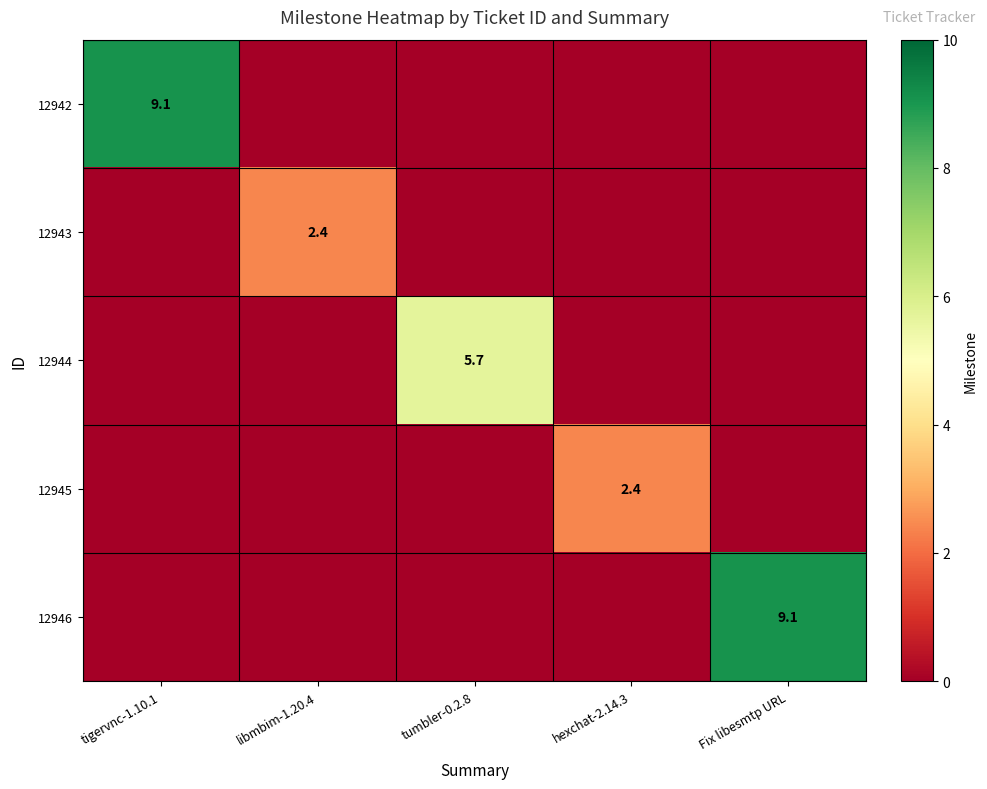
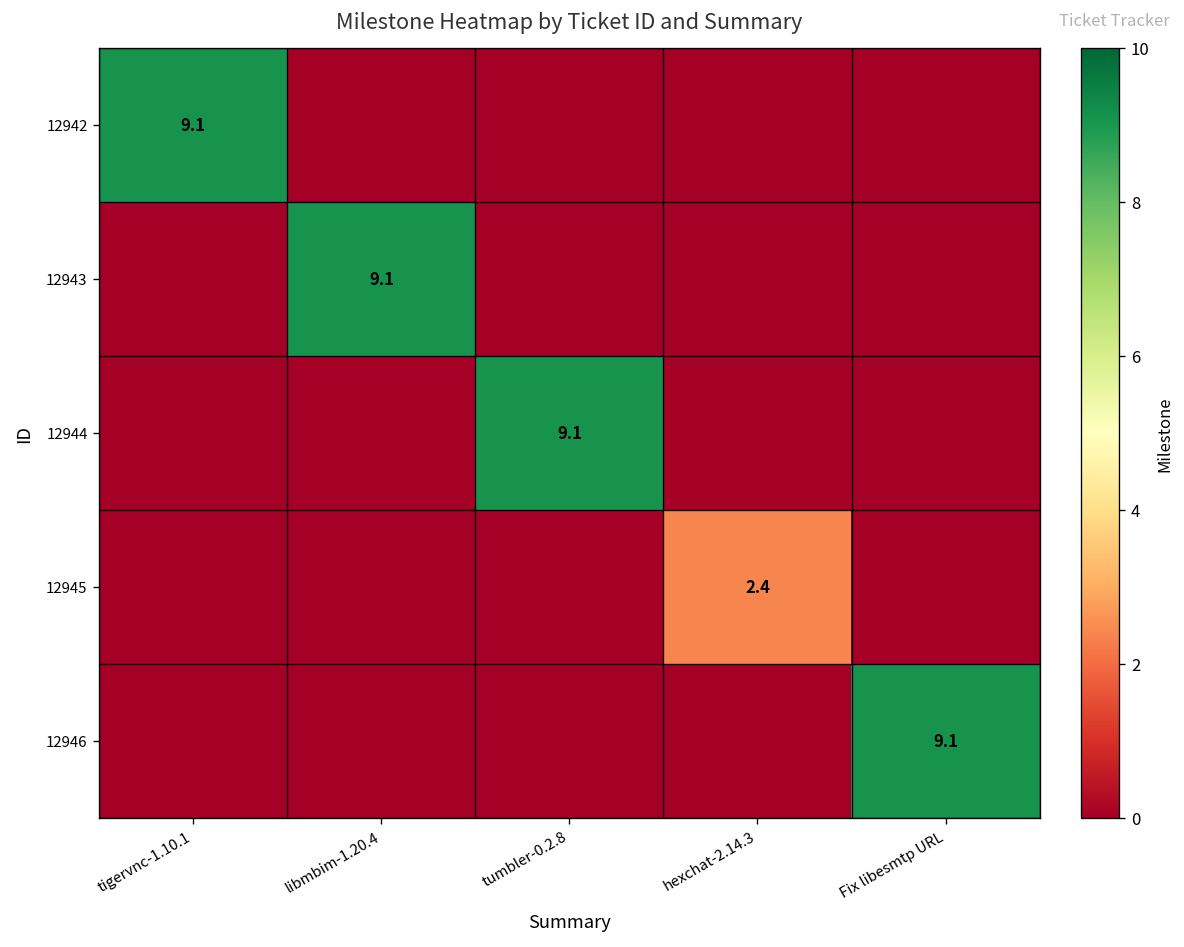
  {
    "12942": {
      "tigervnc-1.10.1": 9.1
    },
    "12943": {
-     "libmbim-1.20.4": 2.4
+     "libmbim-1.20.4": 9.1
    },
    "12944": {
-     "tumbler-0.2.8": 5.7
+     "tumbler-0.2.8": 9.1
    },
    "12945": {
      "hexchat-2.14.3": 2.4
    },
    "12946": {
      "Fix libesmtp URL": 9.1
    }
  }
